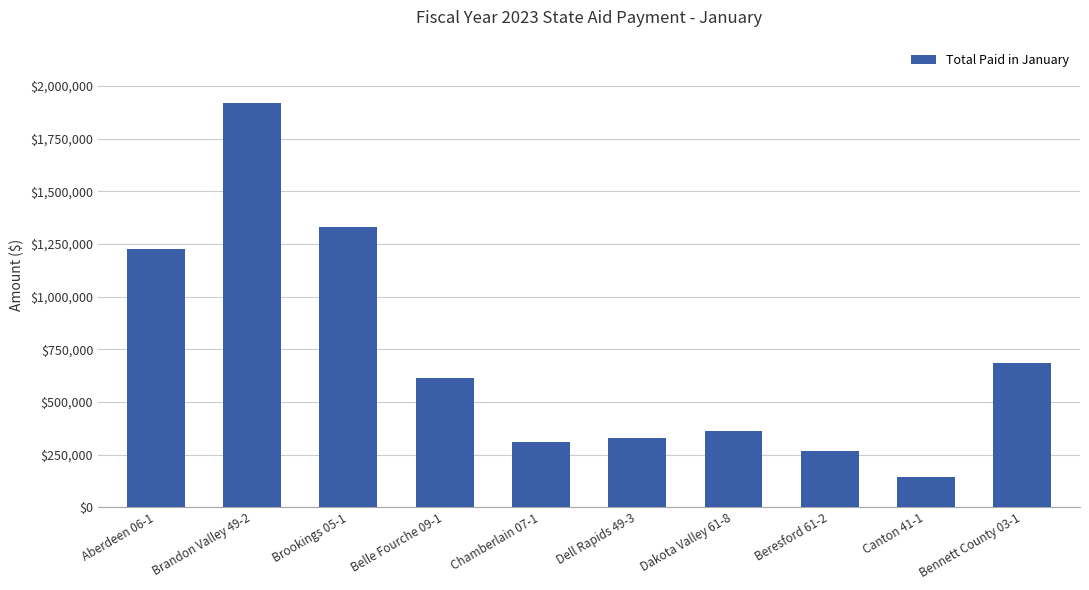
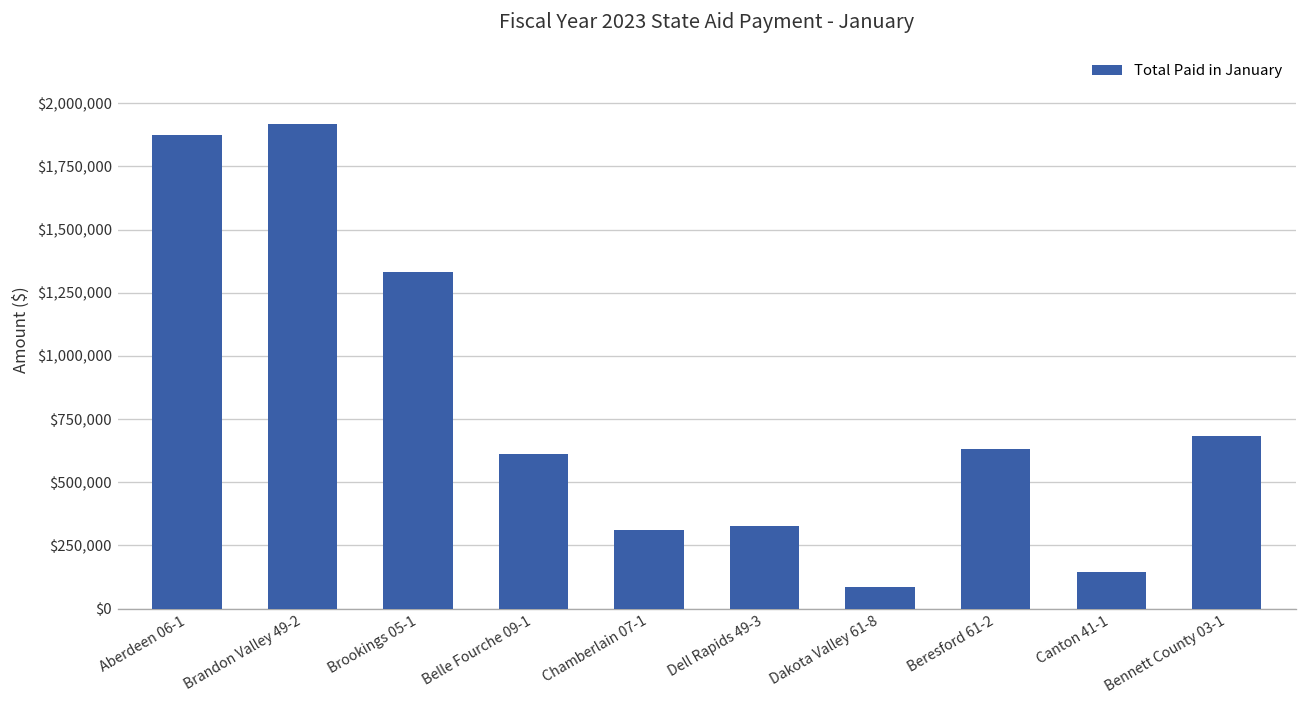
  {
-   "Aberdeen 06-1": "$1,220,000",
+   "Aberdeen 06-1": "$1,880,000",
    "Brandon Valley 49-2": "$1,920,000",
    "Brookings 05-1": "$1,330,000",
    "Belle Fourche 09-1": "$610,000",
    "Chamberlain 07-1": "$310,000",
    "Dell Rapids 49-3": "$330,000",
-   "Dakota Valley 61-8": "$360,000",
-   "Beresford 61-2": "$270,000",
+   "Dakota Valley 61-8": "$90,000",
+   "Beresford 61-2": "$630,000",
    "Canton 41-1": "$140,000",
    "Bennett County 03-1": "$680,000"
  }
